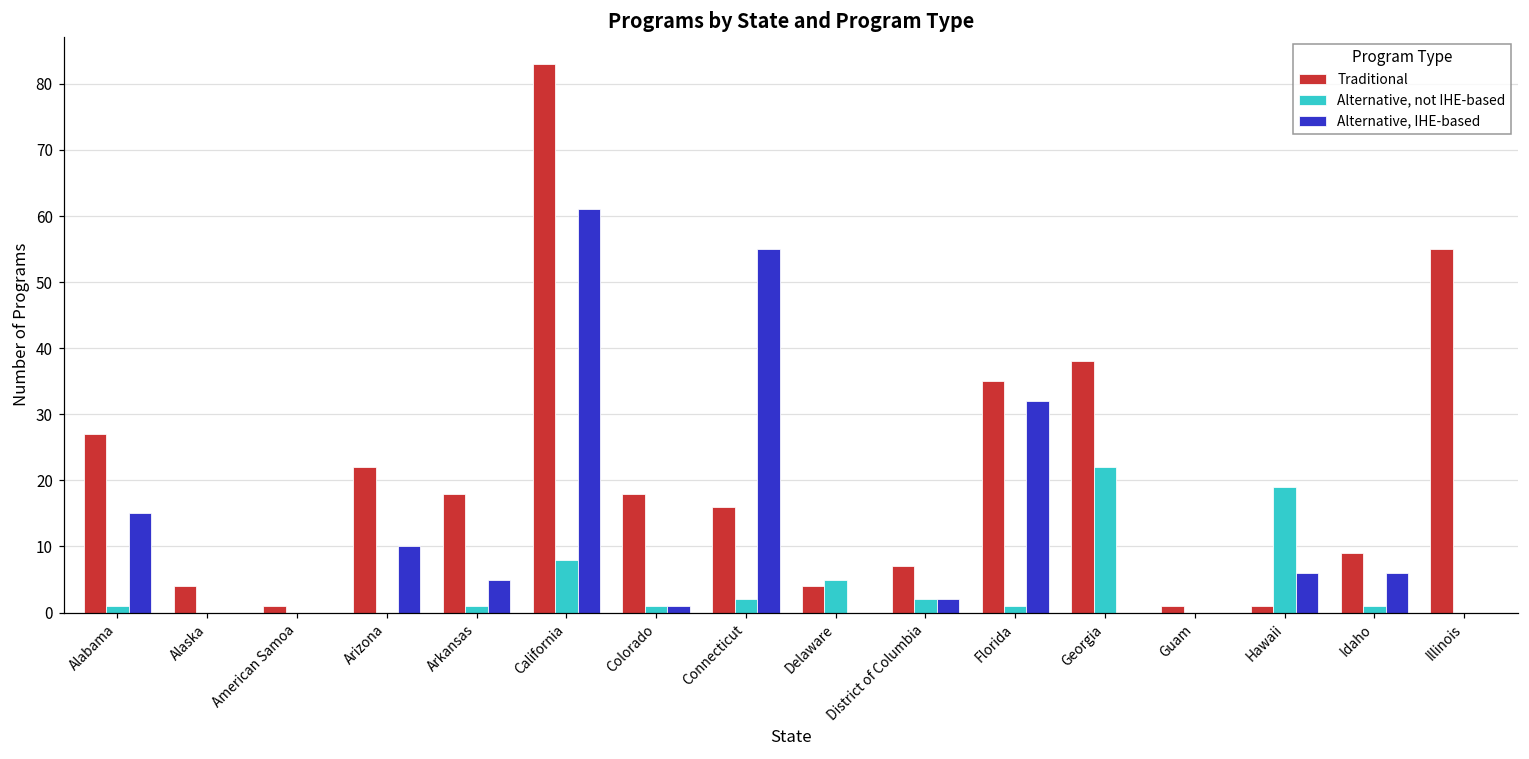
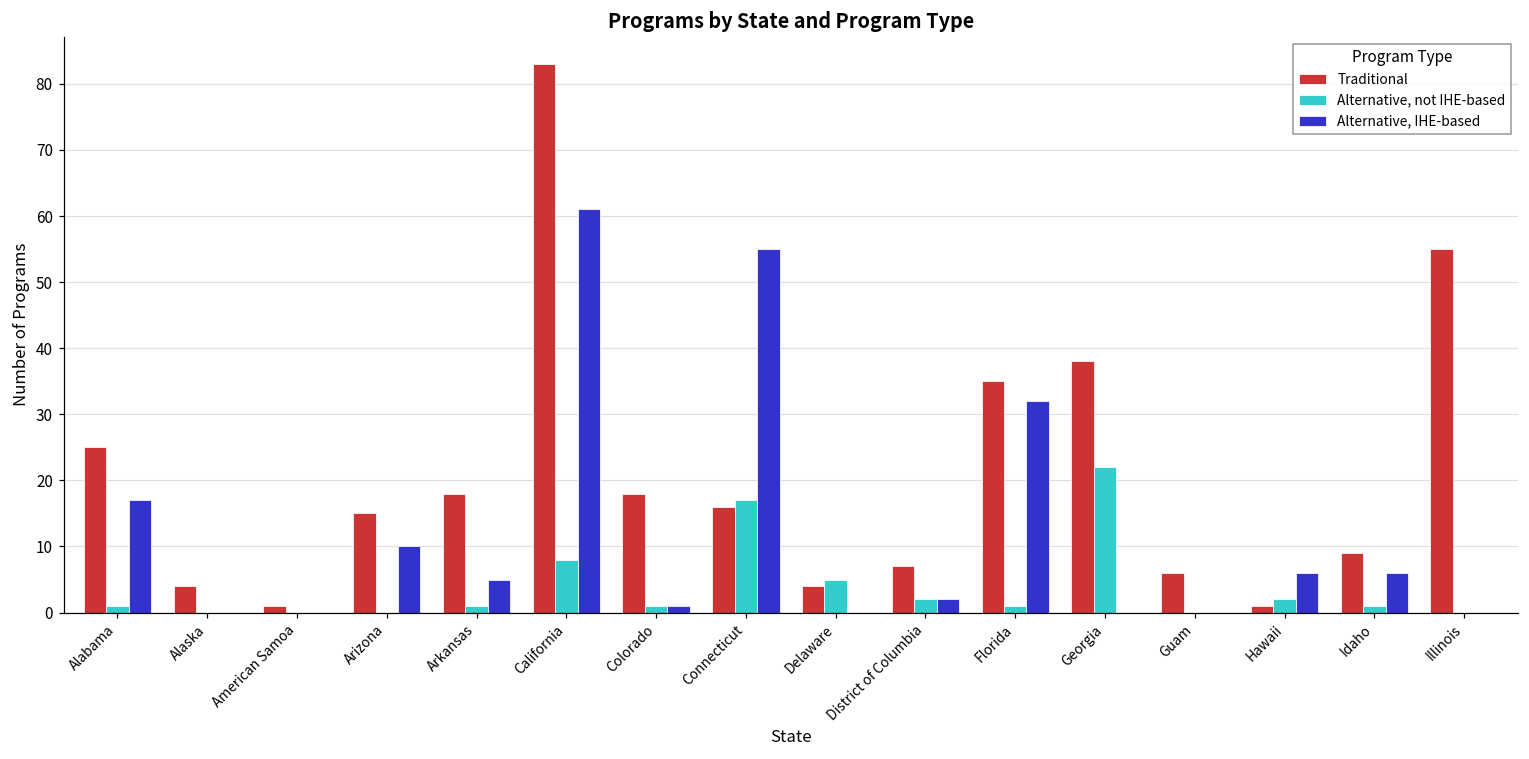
  {
    "Traditional": {
-     "Alabama": 27,
+     "Alabama": 25,
      "Alaska": 4,
      "American Samoa": 1,
-     "Arizona": 22,
+     "Arizona": 15,
      "Arkansas": 18,
      "California": 83,
      "Colorado": 18,
      "Connecticut": 16,
      "Delaware": 4,
      "District of Columbia": 7,
      "Florida": 35,
      "Georgia": 38,
-     "Guam": 1,
+     "Guam": 6,
      "Hawaii": 1,
      "Idaho": 9,
      "Illinois": 55
    },
    "Alternative, not IHE-based": {
      "Alabama": 1,
      "Alaska": 0,
      "American Samoa": 0,
      "Arizona": 0,
      "Arkansas": 1,
      "California": 8,
      "Colorado": 1,
-     "Connecticut": 2,
+     "Connecticut": 17,
      "Delaware": 5,
      "District of Columbia": 2,
      "Florida": 1,
      "Georgia": 22,
      "Guam": 0,
-     "Hawaii": 19,
+     "Hawaii": 2,
      "Idaho": 1,
      "Illinois": 0
    },
    "Alternative, IHE-based": {
-     "Alabama": 15,
+     "Alabama": 17,
      "Alaska": 0,
      "American Samoa": 0,
      "Arizona": 10,
      "Arkansas": 5,
      "California": 61,
      "Colorado": 1,
      "Connecticut": 55,
      "Delaware": 0,
      "District of Columbia": 2,
      "Florida": 32,
      "Georgia": 0,
      "Guam": 0,
      "Hawaii": 6,
      "Idaho": 6,
      "Illinois": 0
    }
  }
